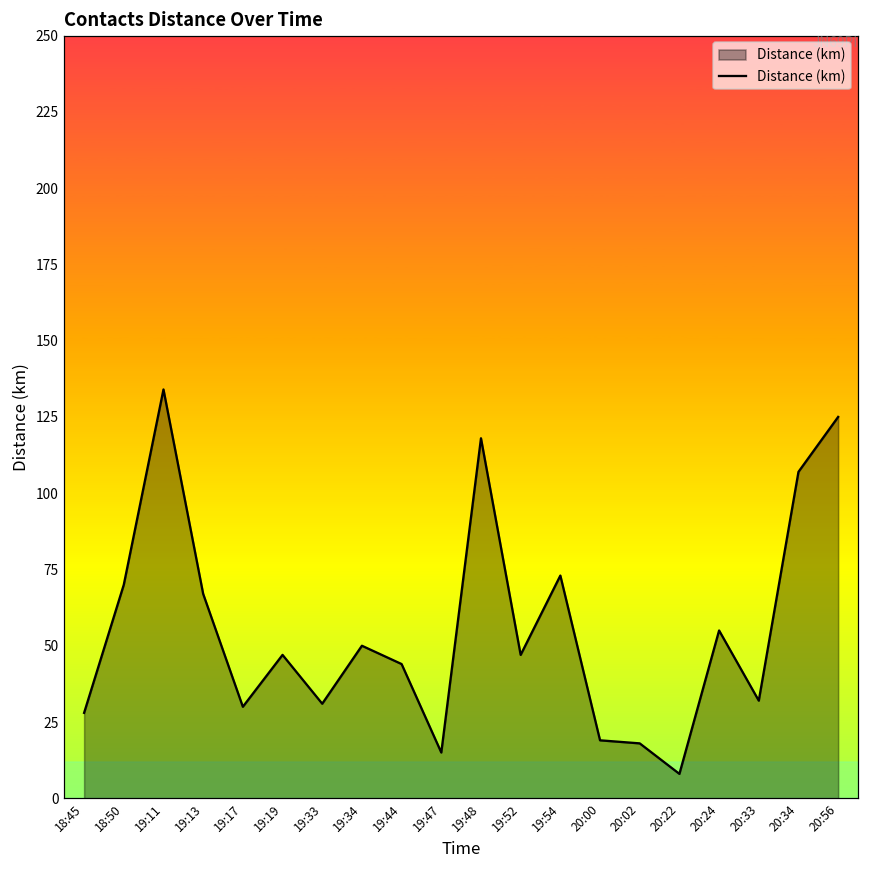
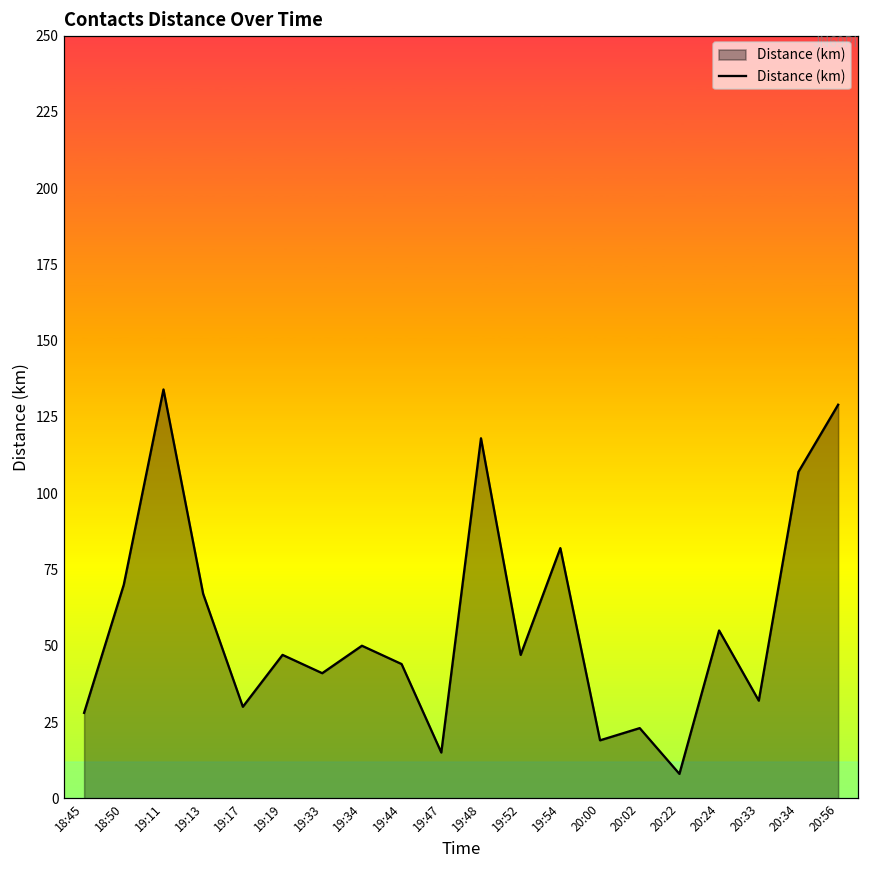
  {
    "18:45": 28,
    "18:50": 70,
    "19:11": 134,
    "19:13": 67,
    "19:17": 30,
    "19:19": 47,
-   "19:33": 31,
+   "19:33": 41,
    "19:34": 50,
    "19:44": 44,
    "19:47": 15,
    "19:48": 118,
    "19:52": 47,
-   "19:54": 73,
+   "19:54": 82,
    "20:00": 19,
-   "20:02": 18,
+   "20:02": 23,
    "20:24": 55,
    "20:33": 32,
    "20:34": 107,
-   "20:56": 125
+   "20:56": 129
  }
